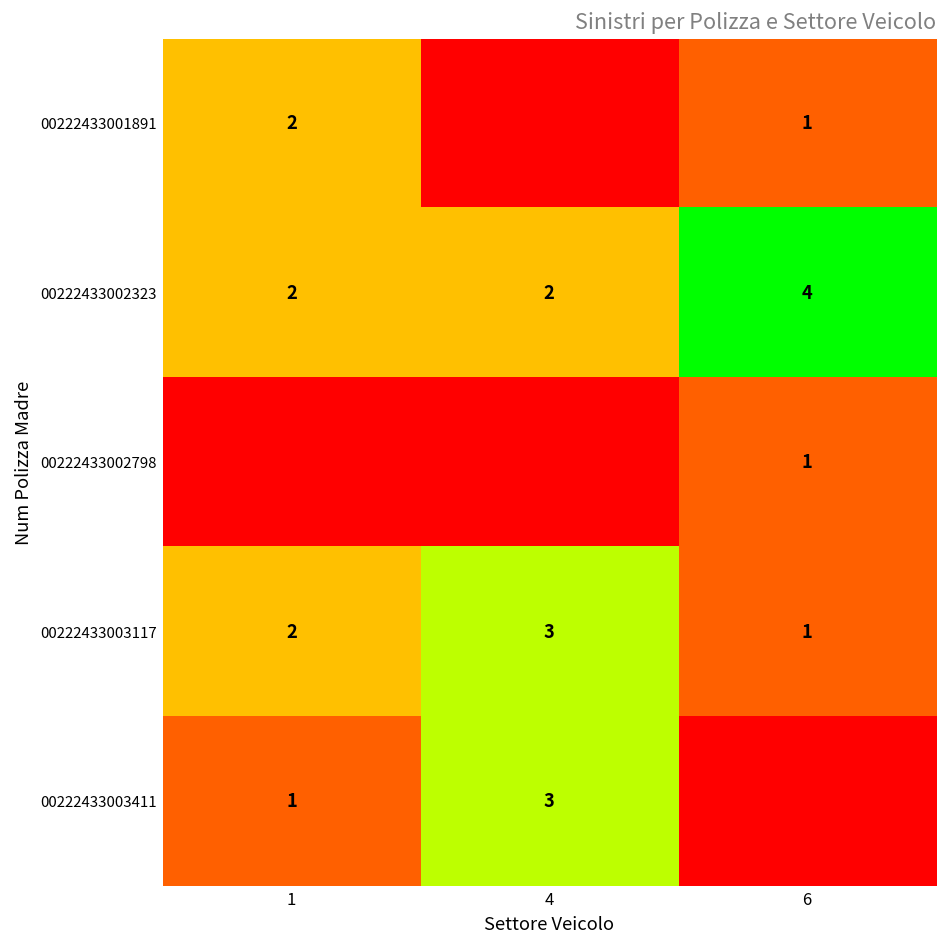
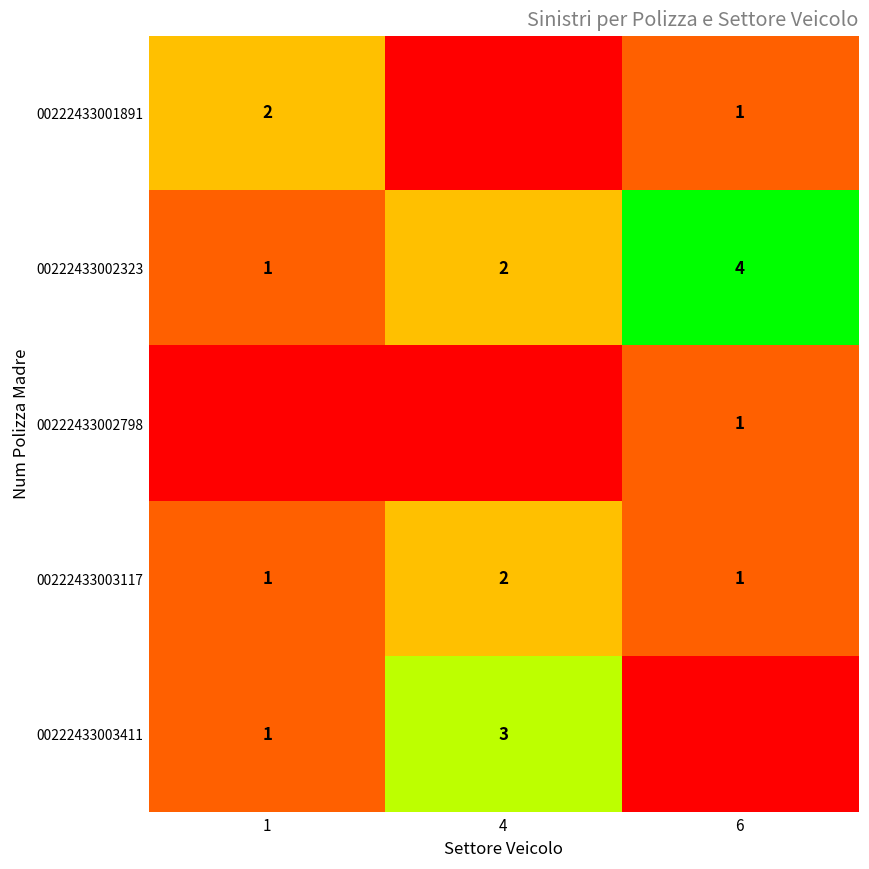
  {
    "00222433001891": {
      "1": 2,
      "6": 1
    },
    "00222433002323": {
-     "1": 2,
+     "1": 1,
      "4": 2,
      "6": 4
    },
    "00222433002798": {
      "6": 1
    },
    "00222433003117": {
-     "1": 2,
-     "4": 3,
+     "1": 1,
+     "4": 2,
      "6": 1
    },
    "00222433003411": {
      "1": 1,
      "4": 3
    }
  }
